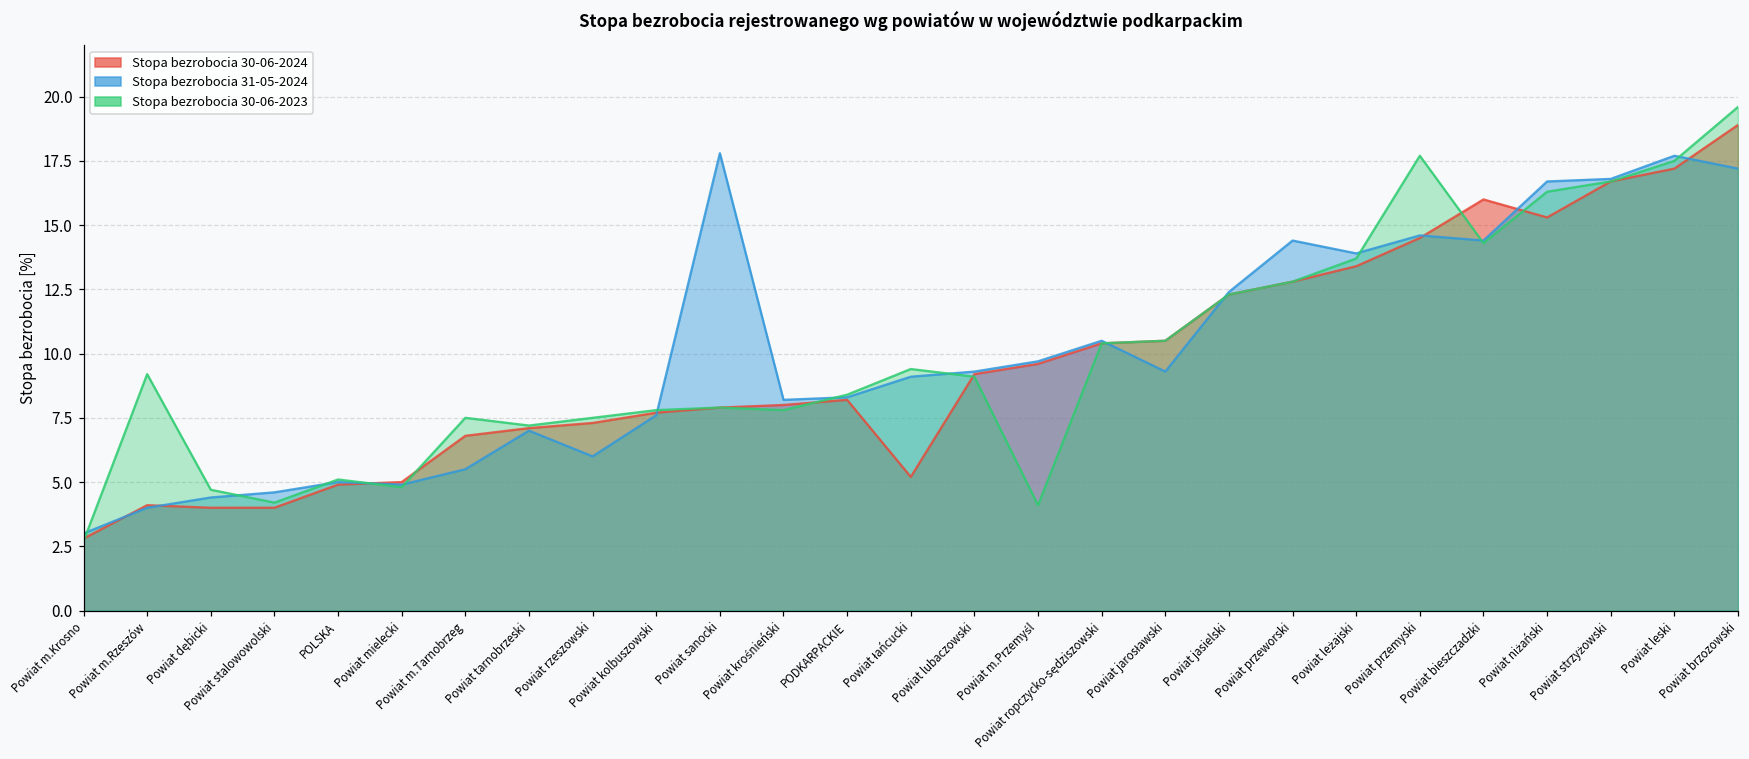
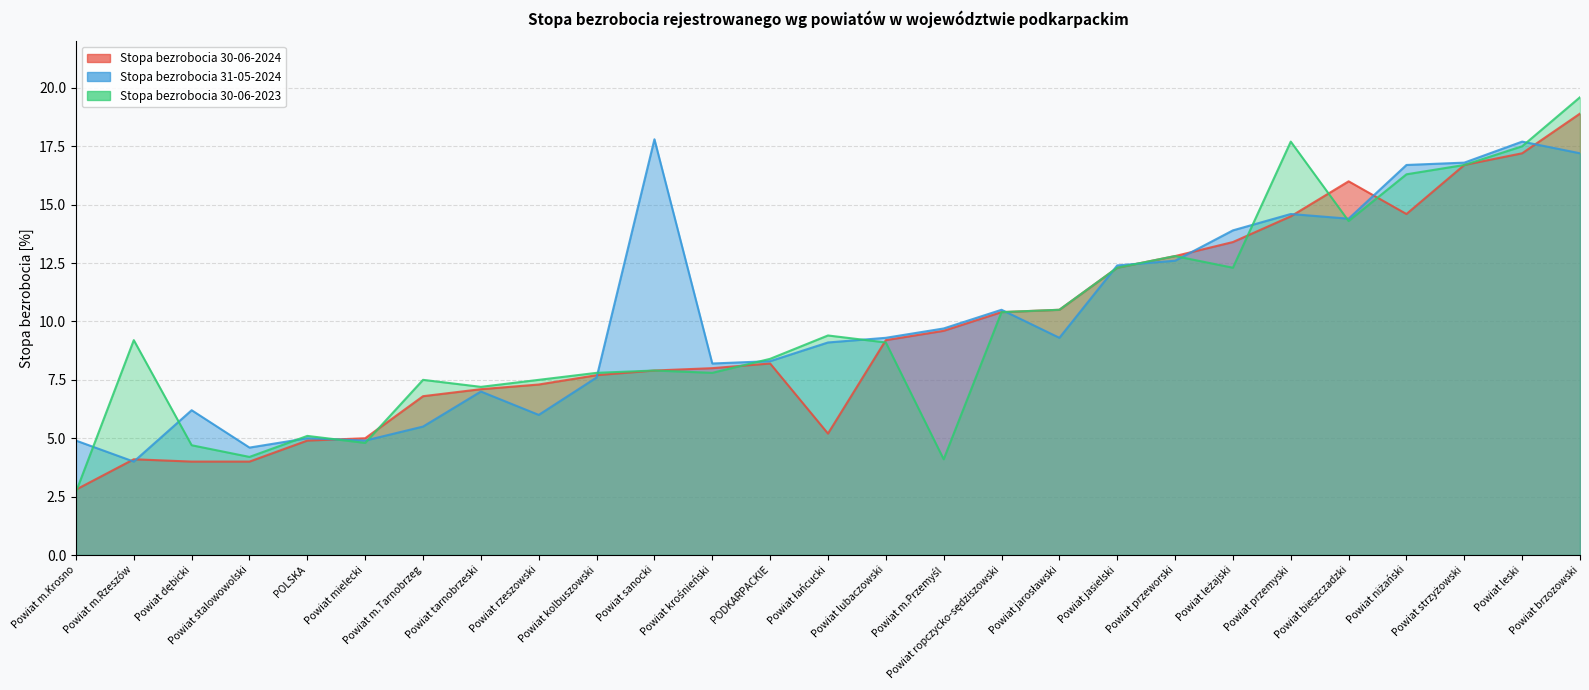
  {
    "Stopa bezrobocia 30-06-2024": {
      "Powiat dębicki": 4.0,
      "Powiat stalowowolski": 4.0,
      "Powiat m.Tarnobrzeg": 6.8,
      "Powiat rzeszowski": 7.3,
      "Powiat krośnieński": 8.0,
      "Powiat łańcucki": 5.2,
      "Powiat leżajski": 13.4,
      "Powiat bieszczadzki": 16.0,
-     "Powiat niżański": 15.3,
+     "Powiat niżański": 14.6,
      "Powiat leski": 17.2,
      "Powiat brzozowski": 18.9
    },
    "Stopa bezrobocia 31-05-2024": {
-     "Powiat m.Krosno": 3.0,
-     "Powiat dębicki": 4.4,
+     "Powiat m.Krosno": 4.9,
+     "Powiat dębicki": 6.2,
      "Powiat stalowowolski": 4.6,
      "Powiat m.Tarnobrzeg": 5.5,
      "Powiat rzeszowski": 6.0,
      "Powiat sanocki": 17.8,
      "Powiat krośnieński": 8.2,
      "Powiat łańcucki": 9.1,
      "Powiat jarosławski": 9.3,
-     "Powiat przeworski": 14.4,
+     "Powiat przeworski": 12.6,
      "Powiat leżajski": 13.9,
      "Powiat niżański": 16.7,
      "Powiat leski": 17.7,
      "Powiat brzozowski": 17.2
    },
    "Stopa bezrobocia 30-06-2023": {
      "Powiat m.Rzeszów": 9.2,
      "Powiat dębicki": 4.7,
      "Powiat stalowowolski": 4.2,
      "Powiat m.Tarnobrzeg": 7.5,
      "Powiat rzeszowski": 7.5,
      "Powiat krośnieński": 7.8,
      "Powiat łańcucki": 9.4,
      "Powiat m.Przemyśl": 4.1,
-     "Powiat leżajski": 13.7,
+     "Powiat leżajski": 12.3,
      "Powiat przemyski": 17.7,
      "Powiat niżański": 16.3,
      "Powiat leski": 17.5,
      "Powiat brzozowski": 19.6
    }
  }
